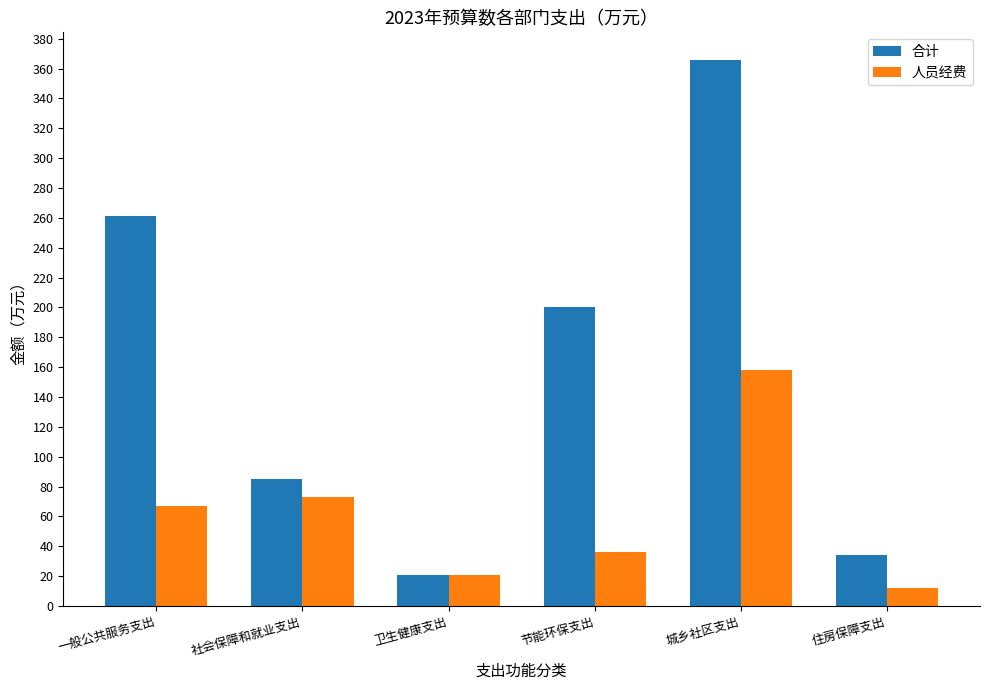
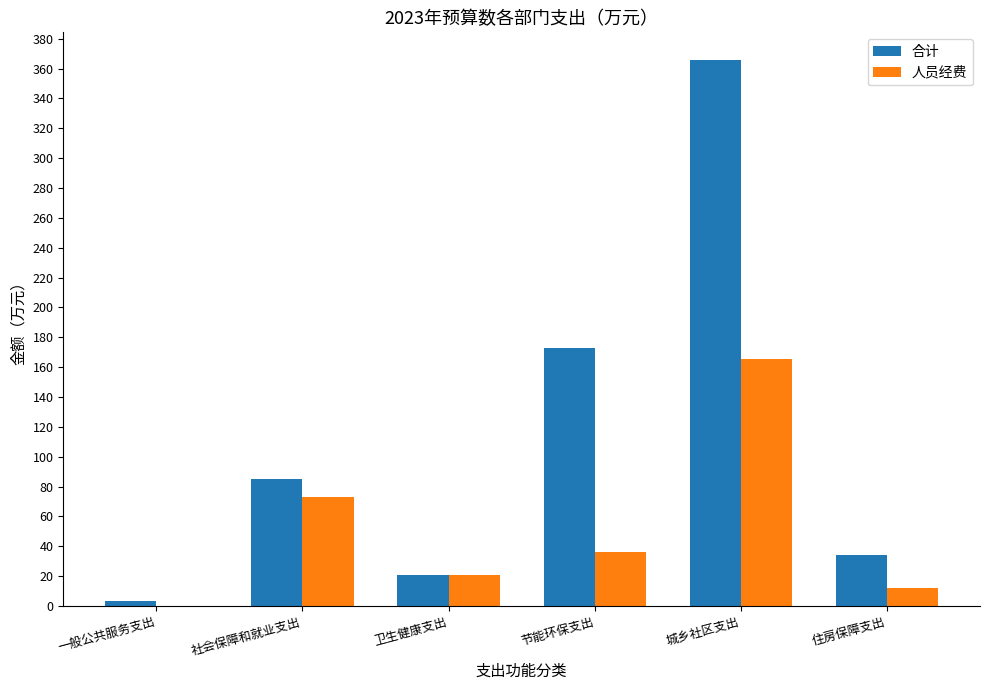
  {
    "合计": {
-     "一般公共服务支出": 261,
+     "一般公共服务支出": 4,
      "社会保障和就业支出": 85,
      "卫生健康支出": 21,
-     "节能环保支出": 200,
+     "节能环保支出": 173,
      "城乡社区支出": 366,
      "住房保障支出": 34
    },
    "人员经费": {
-     "一般公共服务支出": 67,
+     "一般公共服务支出": 0,
      "社会保障和就业支出": 73,
      "卫生健康支出": 21,
      "节能环保支出": 36,
-     "城乡社区支出": 158,
+     "城乡社区支出": 166,
      "住房保障支出": 12
    }
  }
